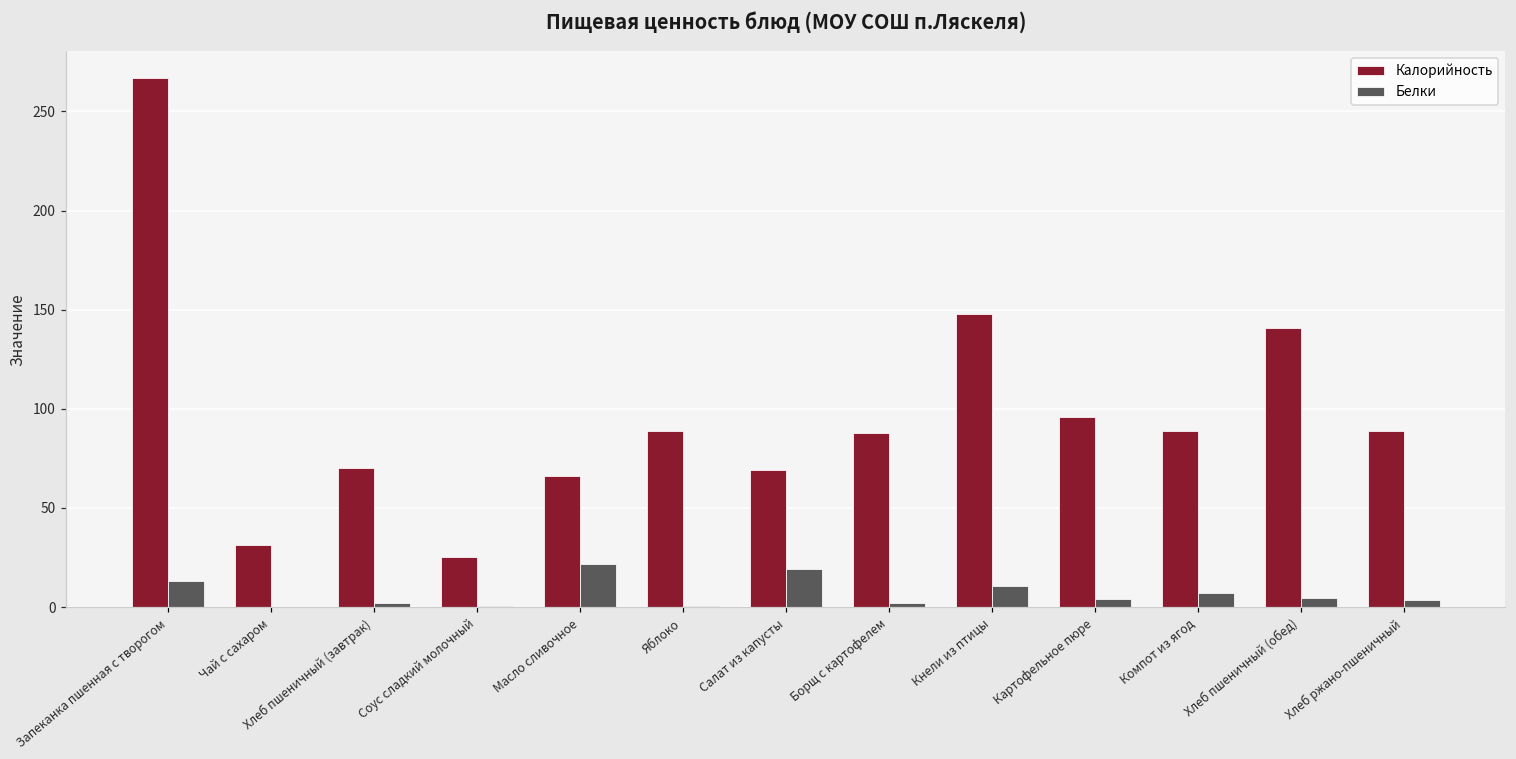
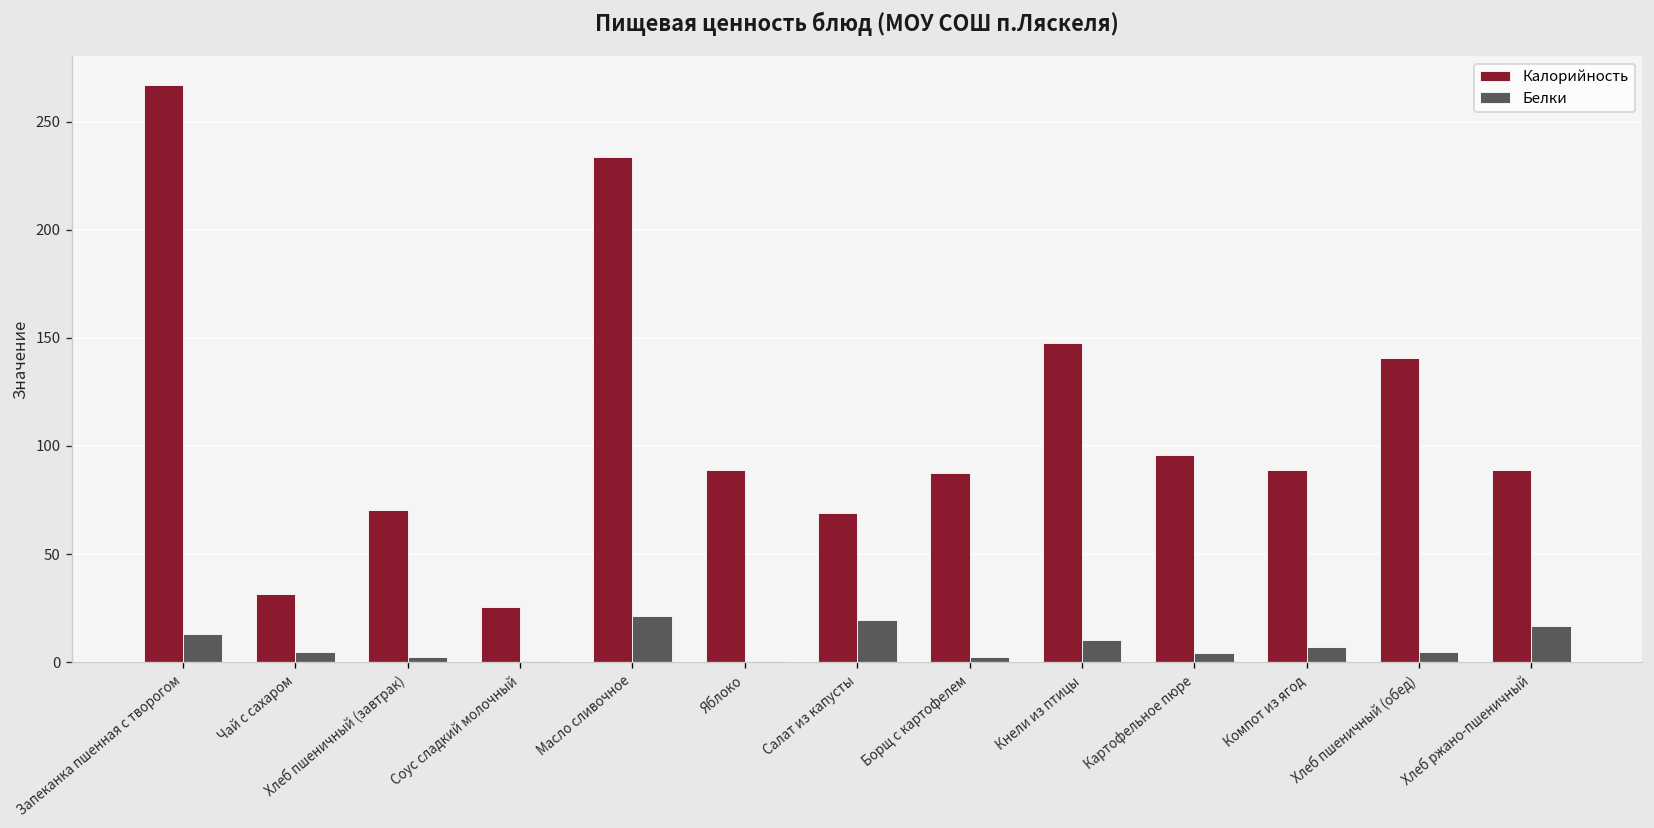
  {
    "Калорийность": {
      "Запеканка пшенная с творогом": 267,
      "Чай с сахаром": 31,
      "Хлеб пшеничный (завтрак)": 70,
      "Соус сладкий молочный": 25,
-     "Масло сливочное": 66,
+     "Масло сливочное": 234,
      "Яблоко": 89,
      "Салат из капусты": 69,
      "Борщ с картофелем": 88,
      "Кнели из птицы": 148,
      "Картофельное пюре": 96,
      "Компот из ягод": 89,
      "Хлеб пшеничный (обед)": 141,
      "Хлеб ржано-пшеничный": 89
    },
    "Белки": {
      "Запеканка пшенная с творогом": 13,
-     "Чай с сахаром": 0,
+     "Чай с сахаром": 5,
      "Хлеб пшеничный (завтрак)": 2,
      "Масло сливочное": 22,
      "Салат из капусты": 19,
      "Борщ с картофелем": 2,
      "Кнели из птицы": 10,
      "Картофельное пюре": 4,
      "Компот из ягод": 7,
      "Хлеб пшеничный (обед)": 5,
-     "Хлеб ржано-пшеничный": 3
+     "Хлеб ржано-пшеничный": 17
    }
  }
